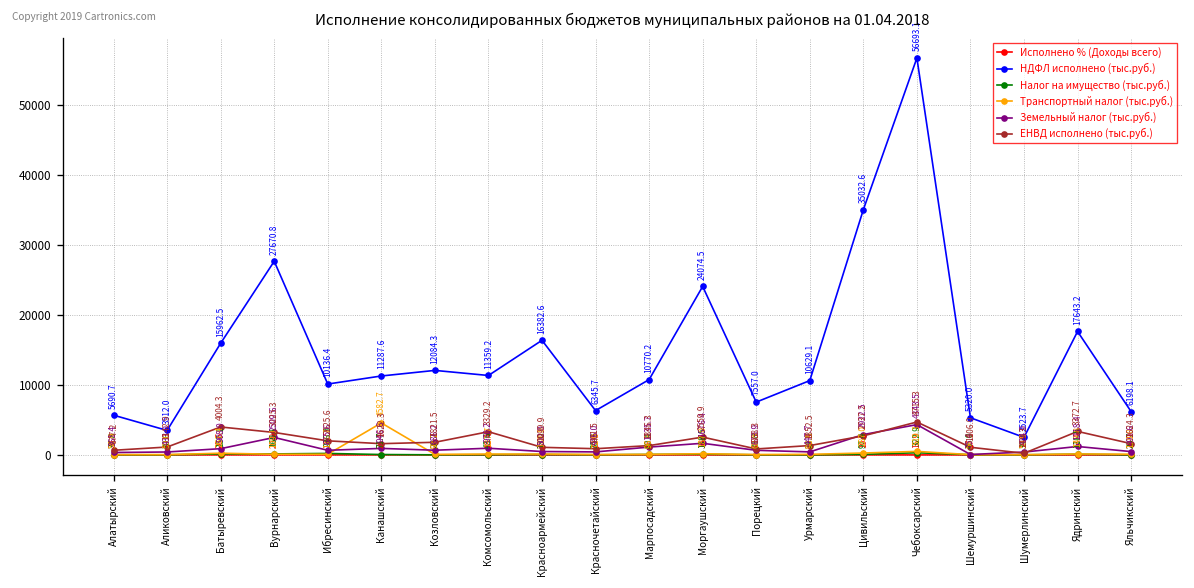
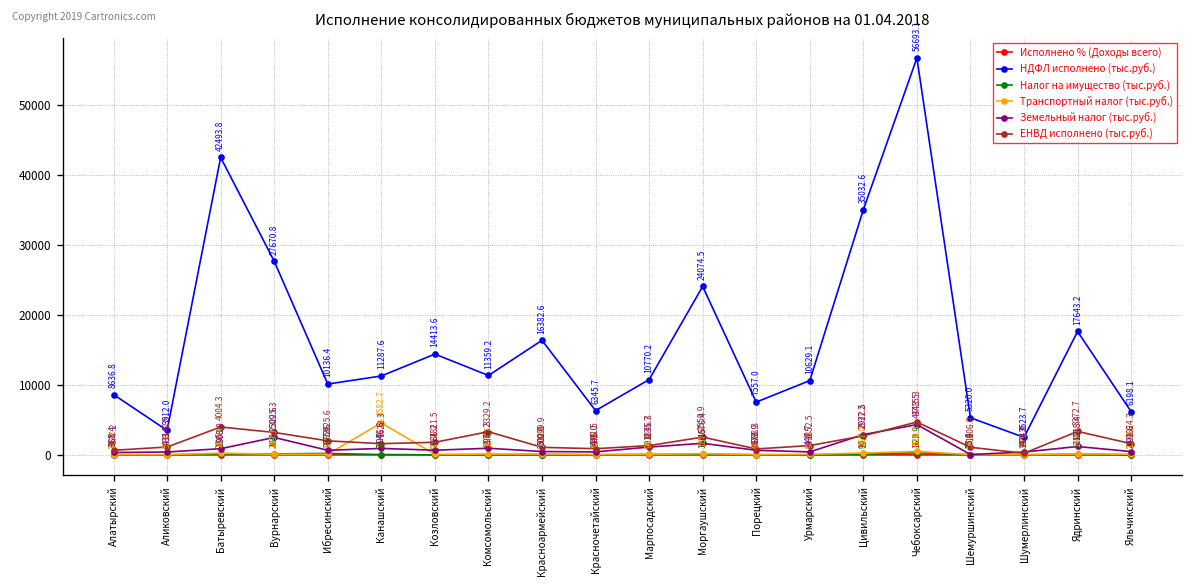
  {
    "НДФЛ исполнено (тыс.руб.)": {
-     "Алатырский": 5690.7,
-     "Батыревский": 15962.5,
+     "Алатырский": 8636.8,
+     "Батыревский": 42493.8,
      "Вурнарский": 27670.8,
      "Ибресинский": 10136.4,
      "Канашский": 11287.6,
-     "Козловский": 12084.3,
+     "Козловский": 14413.6,
      "Комсомольский": 11359.2,
      "Красноармейский": 16382.6,
      "Красночетайский": 6345.7,
      "Марпосадский": 10770.2,
      "Моргаушский": 24074.5,
      "Порецкий": 7557.0,
      "Урмарский": 10629.1,
      "Цивильский": 35032.6,
      "Чебоксарский": 56693.1,
      "Шемуршинский": 5320.0,
      "Ядринский": 17643.2,
      "Яльчикский": 6198.1
    },
    "ЕНВД исполнено (тыс.руб.)": {
      "Батыревский": 4004.3
    }
  }
